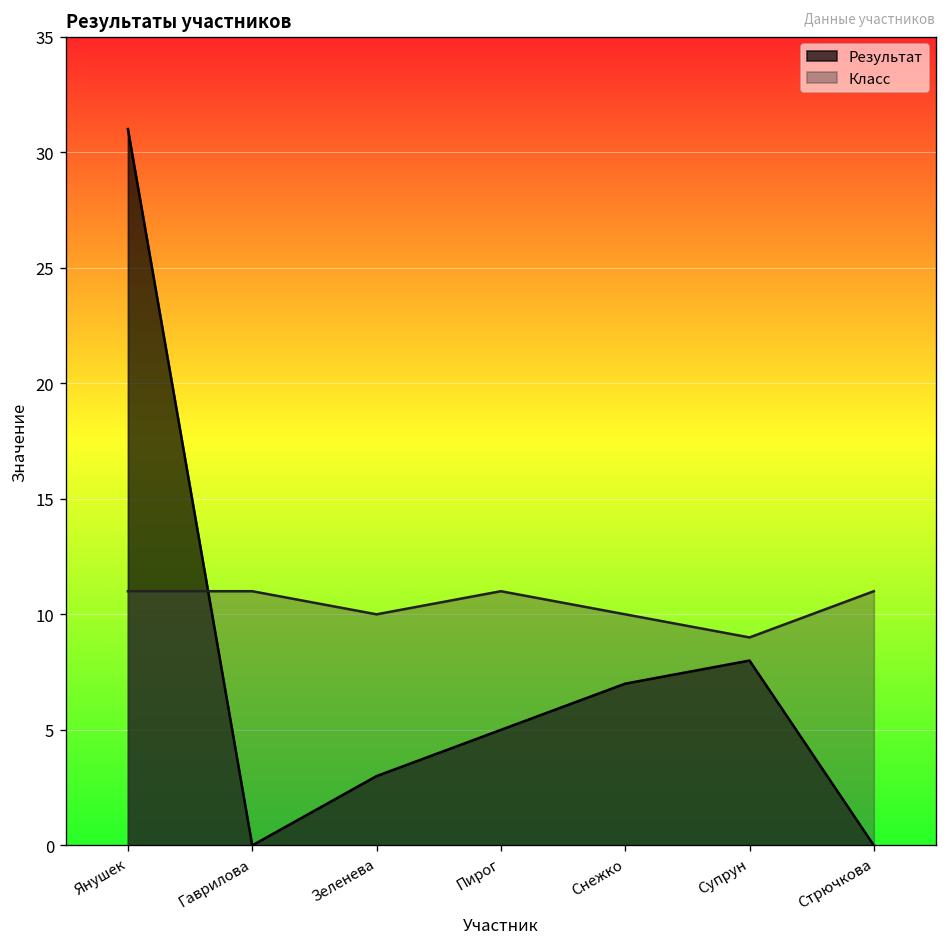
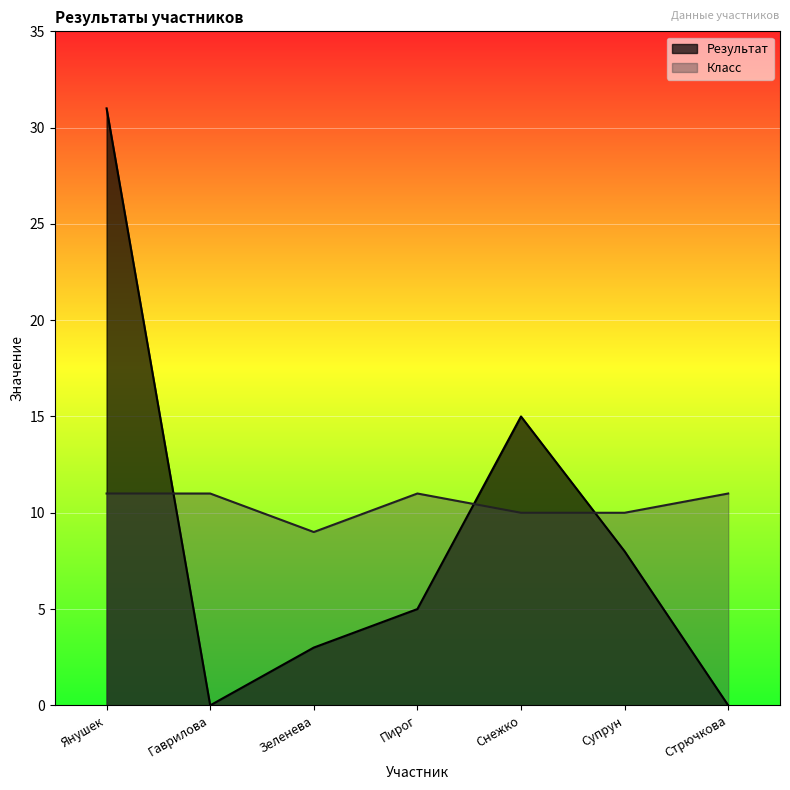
  {
    "Результат": {
      "Янушек": 31,
      "Гаврилова": 0,
      "Зеленева": 3,
      "Пирог": 5,
-     "Снежко": 7,
+     "Снежко": 15,
      "Супрун": 8,
      "Стрючкова": 0
    },
    "Класс": {
      "Янушек": 11,
      "Гаврилова": 11,
-     "Зеленева": 10,
+     "Зеленева": 9,
      "Пирог": 11,
      "Снежко": 10,
-     "Супрун": 9,
+     "Супрун": 10,
      "Стрючкова": 11
    }
  }
